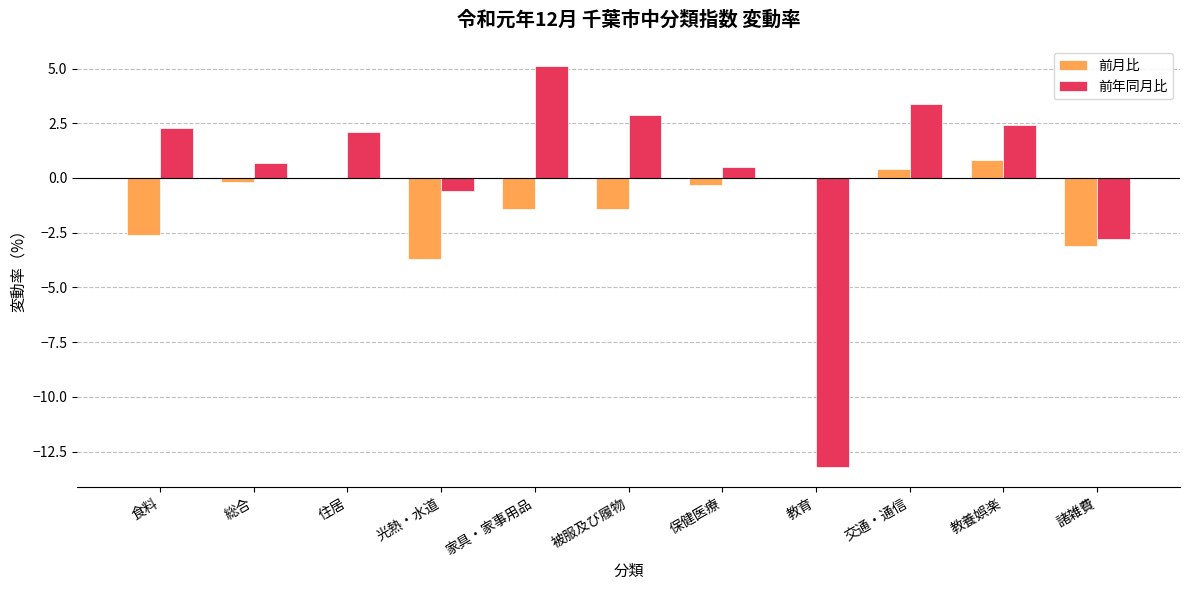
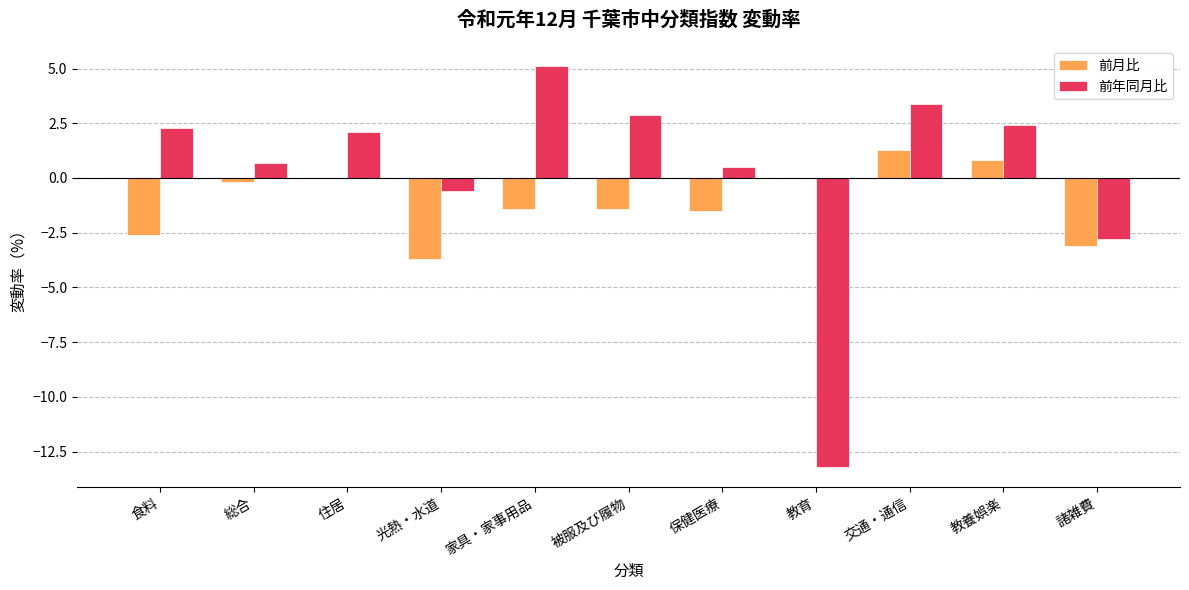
  {
    "前月比": {
      "食料": -2.6,
      "総合": -0.2,
      "住居": 0.0,
      "光熱・水道": -3.7,
      "家具・家事用品": -1.4,
      "被服及び履物": -1.4,
-     "保健医療": -0.3,
+     "保健医療": -1.5,
      "教育": 0.0,
-     "交通・通信": 0.4,
+     "交通・通信": 1.3,
      "教養娯楽": 0.8,
      "諸雑費": -3.1
    },
    "前年同月比": {
      "食料": 2.3,
      "総合": 0.7,
      "住居": 2.1,
      "光熱・水道": -0.6,
      "家具・家事用品": 5.1,
      "被服及び履物": 2.9,
      "保健医療": 0.5,
      "教育": -13.2,
      "交通・通信": 3.4,
      "教養娯楽": 2.4,
      "諸雑費": -2.8
    }
  }
